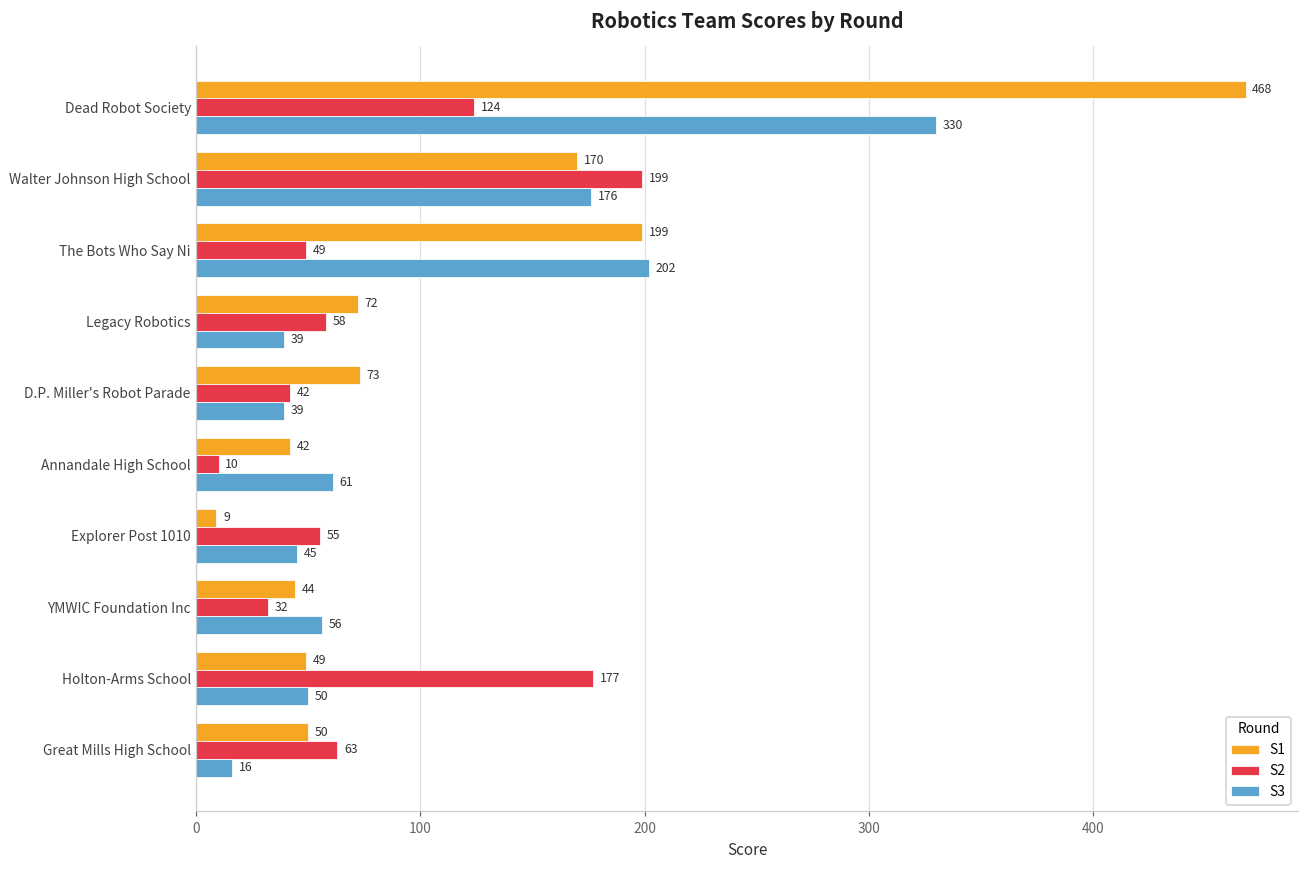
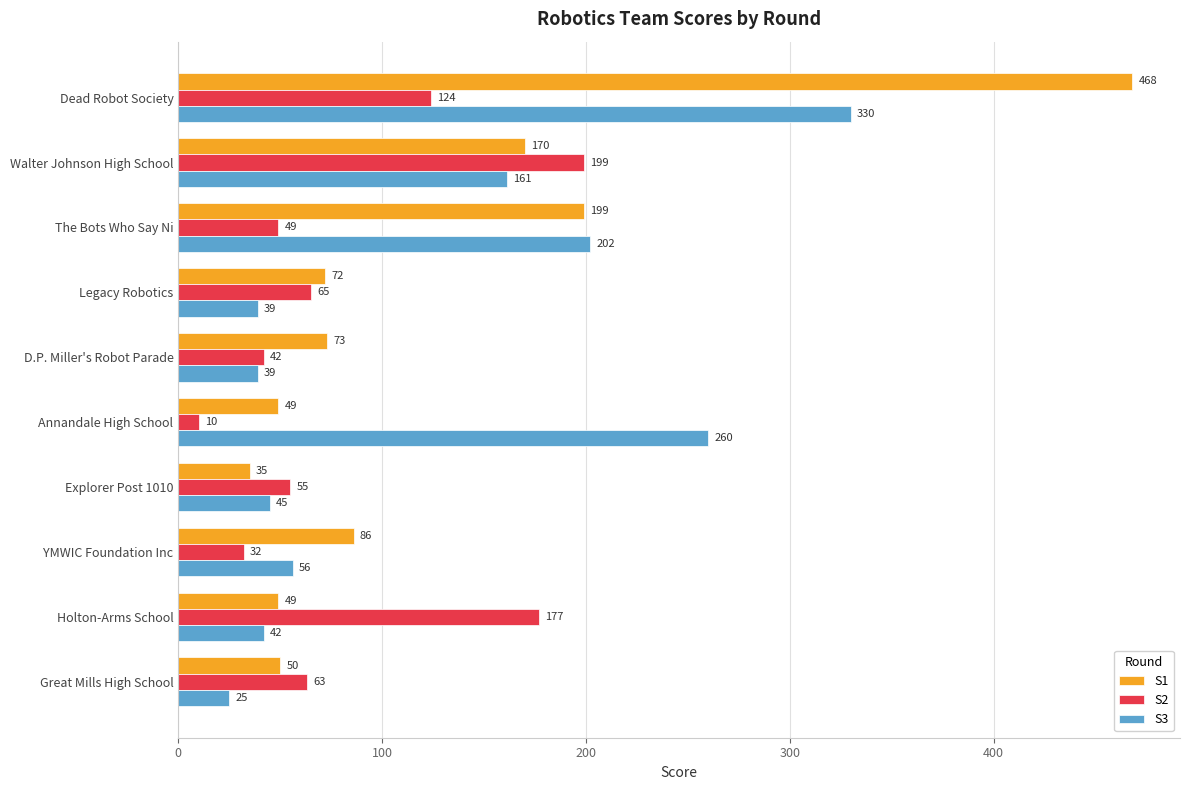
  {
    "S1": {
      "Dead Robot Society": 468,
      "Walter Johnson High School": 170,
      "The Bots Who Say Ni": 199,
      "Legacy Robotics": 72,
      "D.P. Miller's Robot Parade": 73,
-     "Annandale High School": 42,
-     "Explorer Post 1010": 9,
-     "YMWIC Foundation Inc": 44,
+     "Annandale High School": 49,
+     "Explorer Post 1010": 35,
+     "YMWIC Foundation Inc": 86,
      "Holton-Arms School": 49,
      "Great Mills High School": 50
    },
    "S2": {
      "Dead Robot Society": 124,
      "Walter Johnson High School": 199,
      "The Bots Who Say Ni": 49,
-     "Legacy Robotics": 58,
+     "Legacy Robotics": 65,
      "D.P. Miller's Robot Parade": 42,
      "Annandale High School": 10,
      "Explorer Post 1010": 55,
      "YMWIC Foundation Inc": 32,
      "Holton-Arms School": 177,
      "Great Mills High School": 63
    },
    "S3": {
      "Dead Robot Society": 330,
-     "Walter Johnson High School": 176,
+     "Walter Johnson High School": 161,
      "The Bots Who Say Ni": 202,
      "Legacy Robotics": 39,
      "D.P. Miller's Robot Parade": 39,
-     "Annandale High School": 61,
+     "Annandale High School": 260,
      "Explorer Post 1010": 45,
      "YMWIC Foundation Inc": 56,
-     "Holton-Arms School": 50,
-     "Great Mills High School": 16
+     "Holton-Arms School": 42,
+     "Great Mills High School": 25
    }
  }
